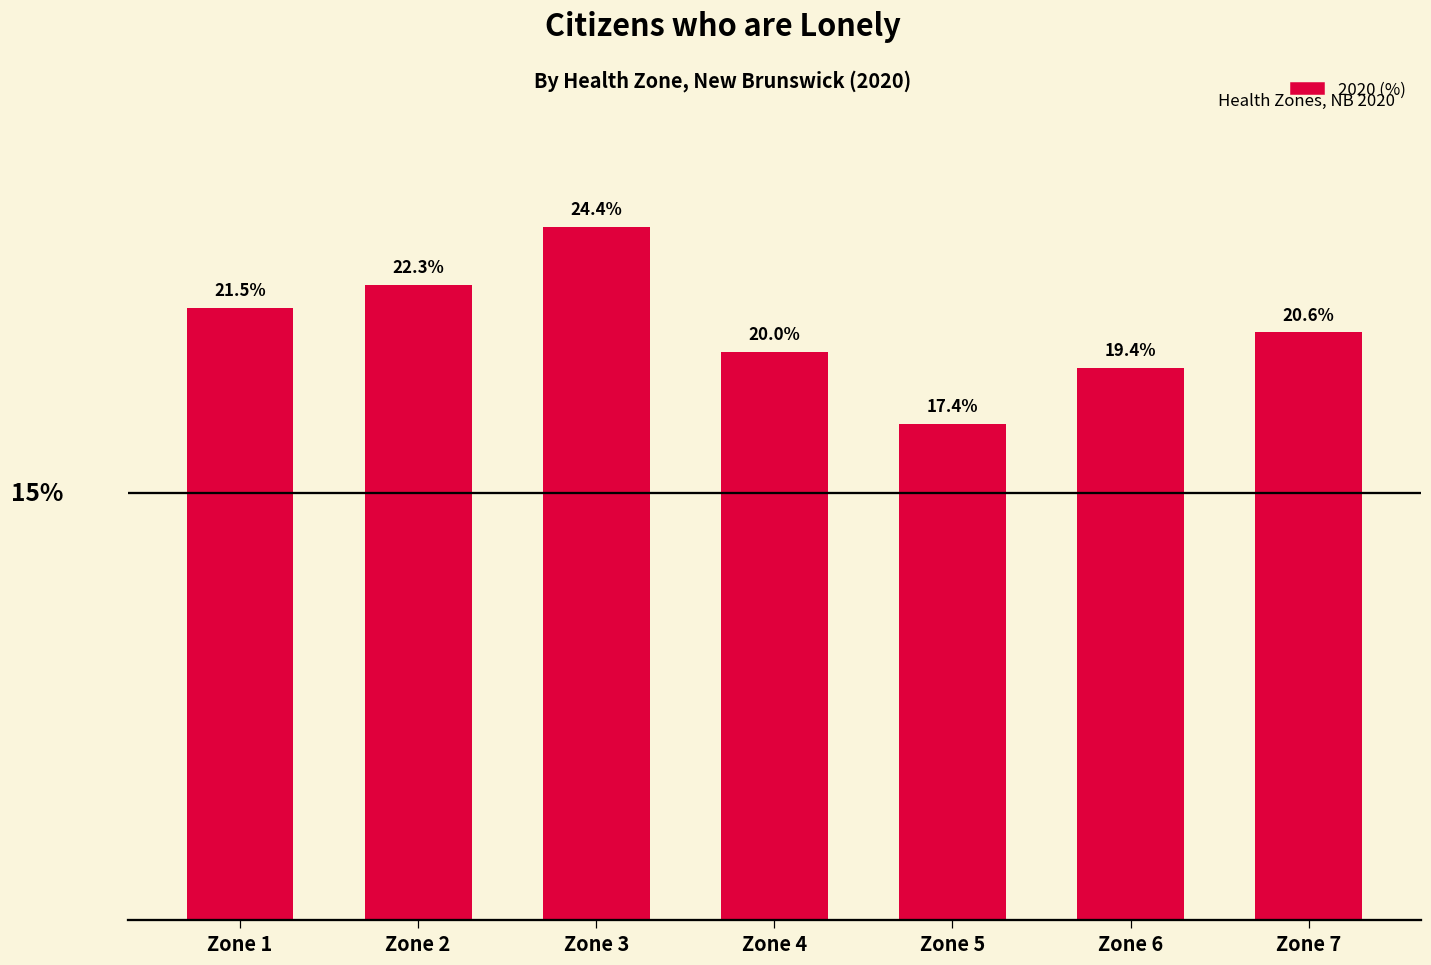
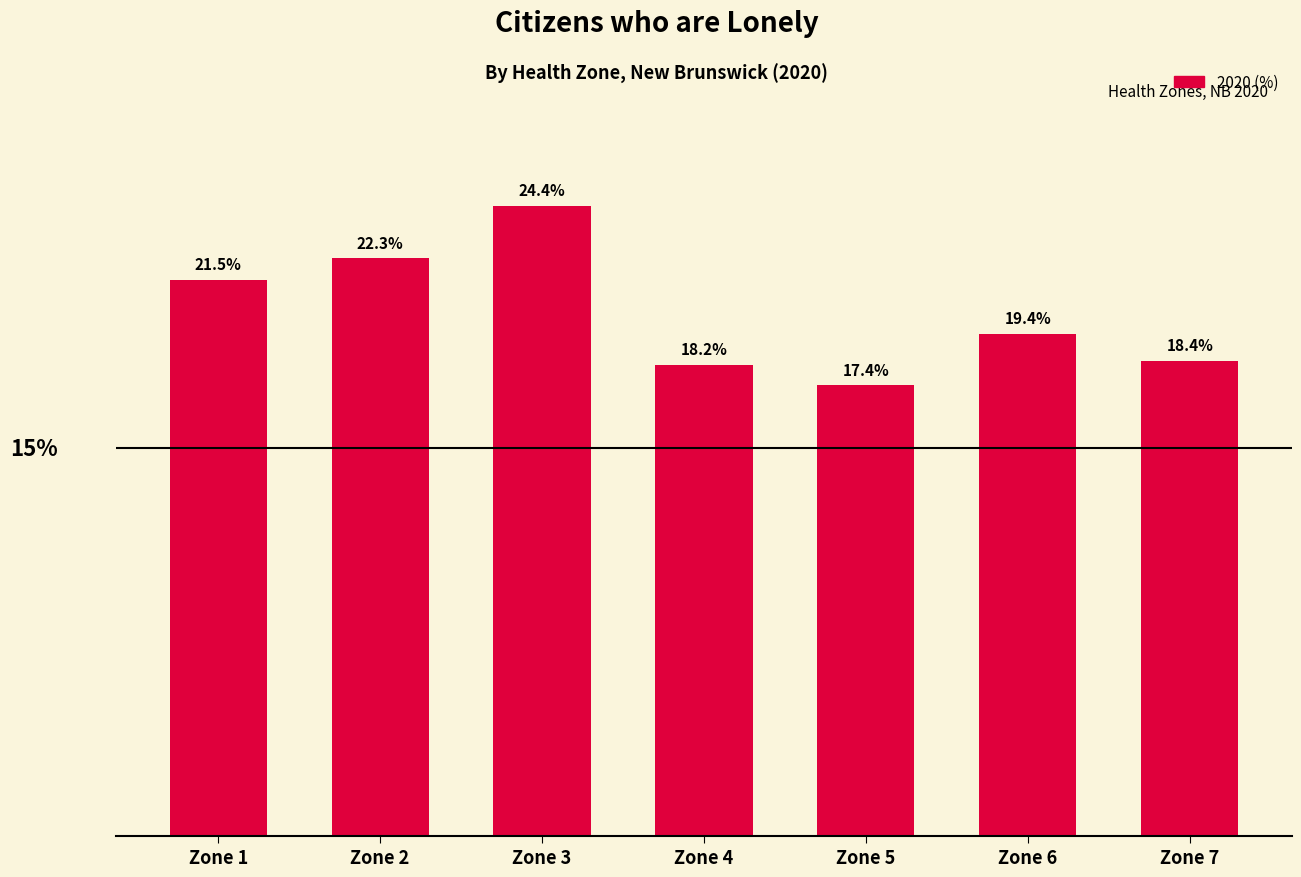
  {
    "Zone 1": "21.5%",
    "Zone 2": "22.3%",
    "Zone 3": "24.4%",
-   "Zone 4": "20.0%",
+   "Zone 4": "18.2%",
    "Zone 5": "17.4%",
    "Zone 6": "19.4%",
-   "Zone 7": "20.6%"
+   "Zone 7": "18.4%"
  }
